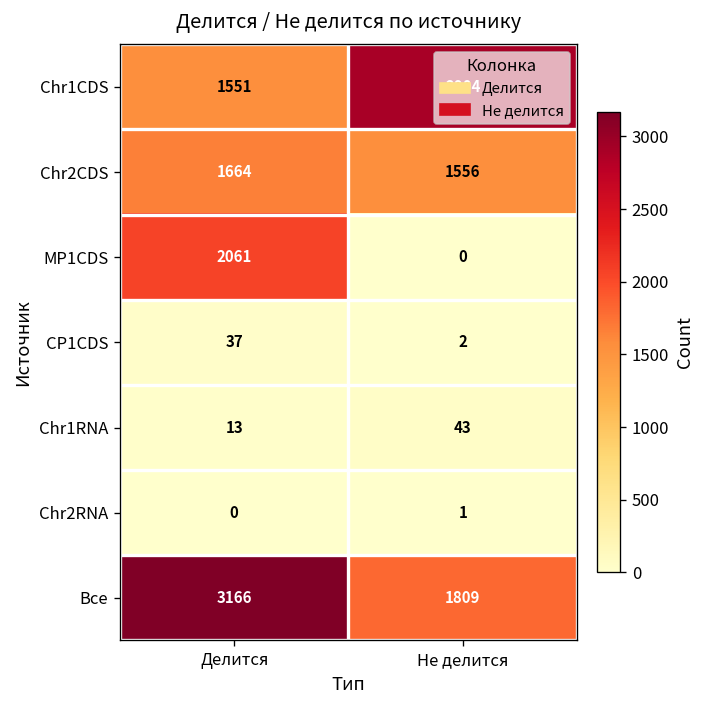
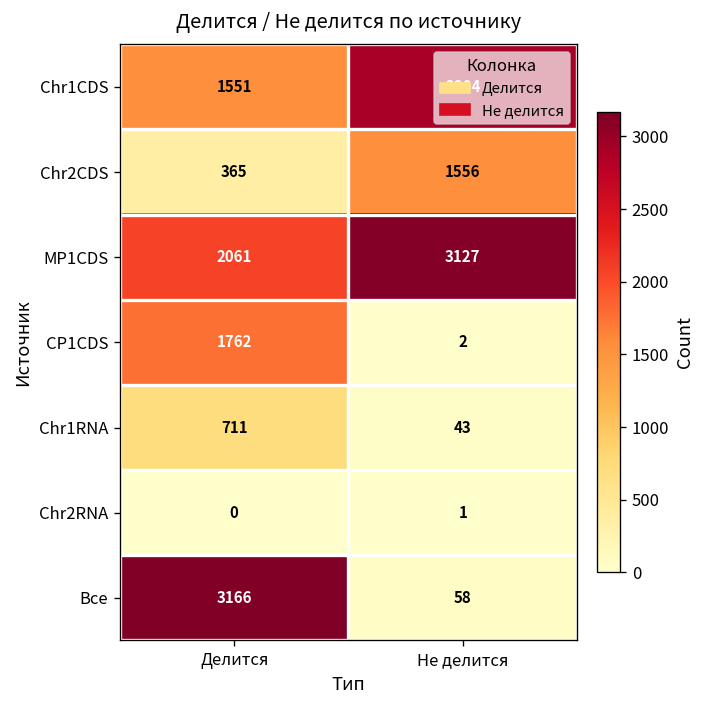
  {
    "Chr1CDS": {
      "Делится": 1551
    },
    "Chr2CDS": {
-     "Делится": 1664,
+     "Делится": 365,
      "Не делится": 1556
    },
    "MP1CDS": {
      "Делится": 2061,
-     "Не делится": 0
+     "Не делится": 3127
    },
    "CP1CDS": {
-     "Делится": 37,
+     "Делится": 1762,
      "Не делится": 2
    },
    "Chr1RNA": {
-     "Делится": 13,
+     "Делится": 711,
      "Не делится": 43
    },
    "Chr2RNA": {
      "Делится": 0,
      "Не делится": 1
    },
    "Все": {
      "Делится": 3166,
-     "Не делится": 1809
+     "Не делится": 58
    }
  }
